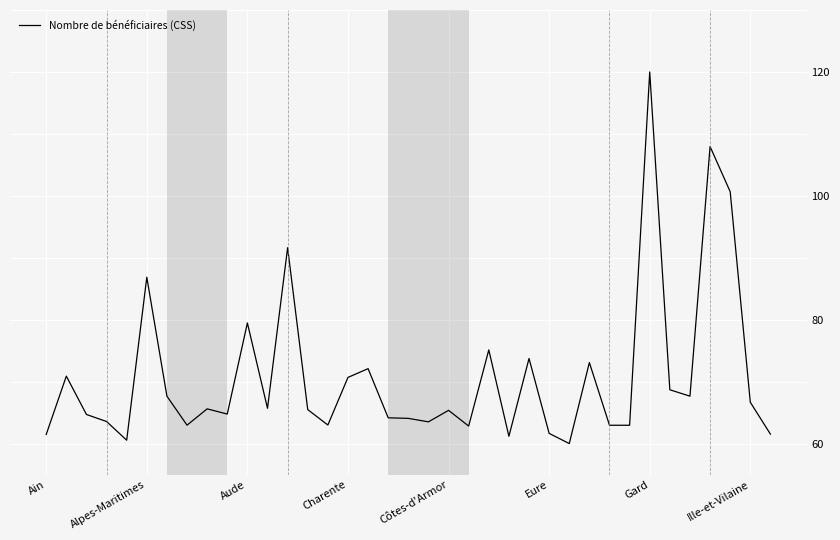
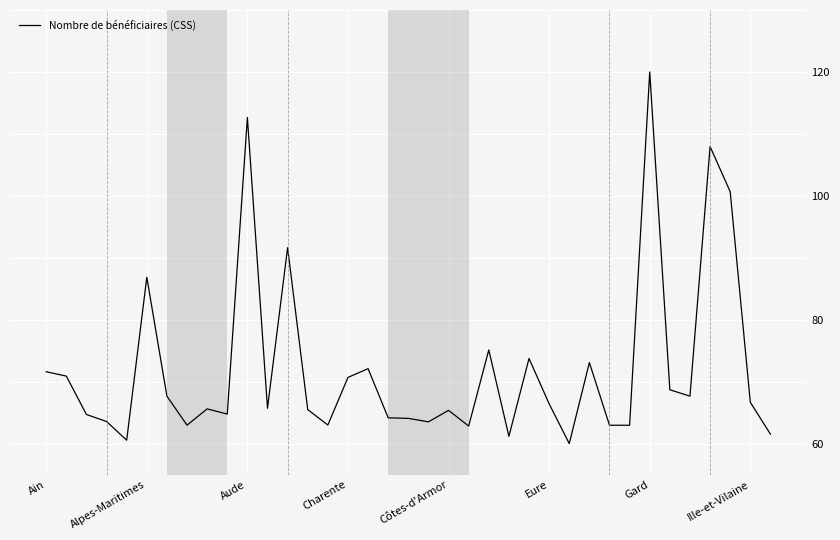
  {
-   "Ain": 61,
+   "Ain": 72,
    "Alpes-Maritimes": 87,
-   "Aude": 79,
+   "Aude": 113,
    "Charente": 71,
    "Côtes-d'Armor": 65,
-   "Eure": 62,
+   "Eure": 66,
    "Gard": 120,
    "Ille-et-Vilaine": 67
  }
